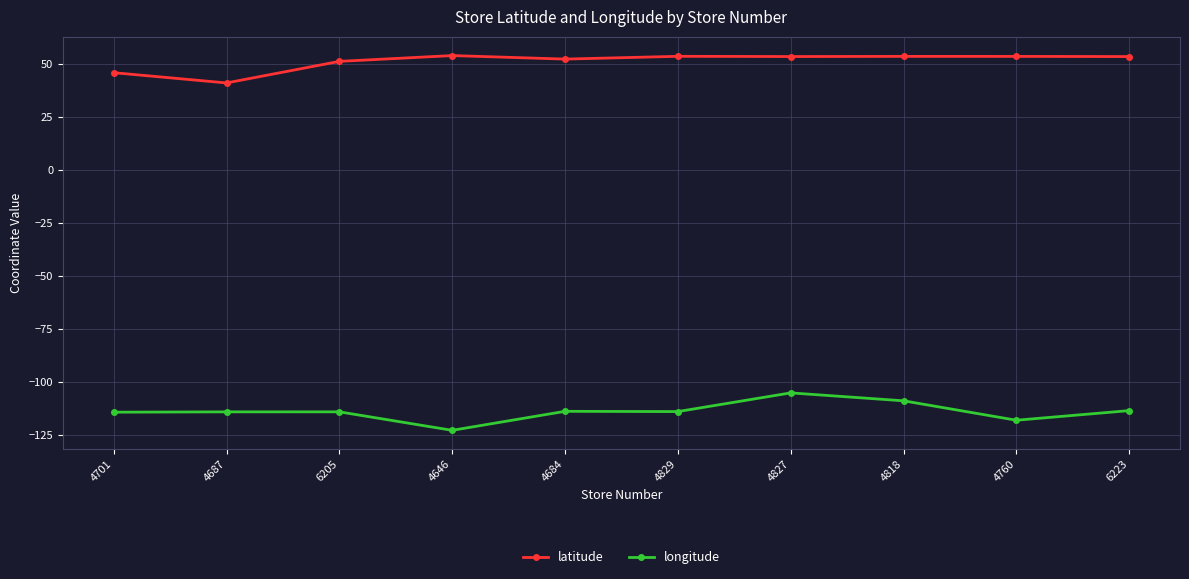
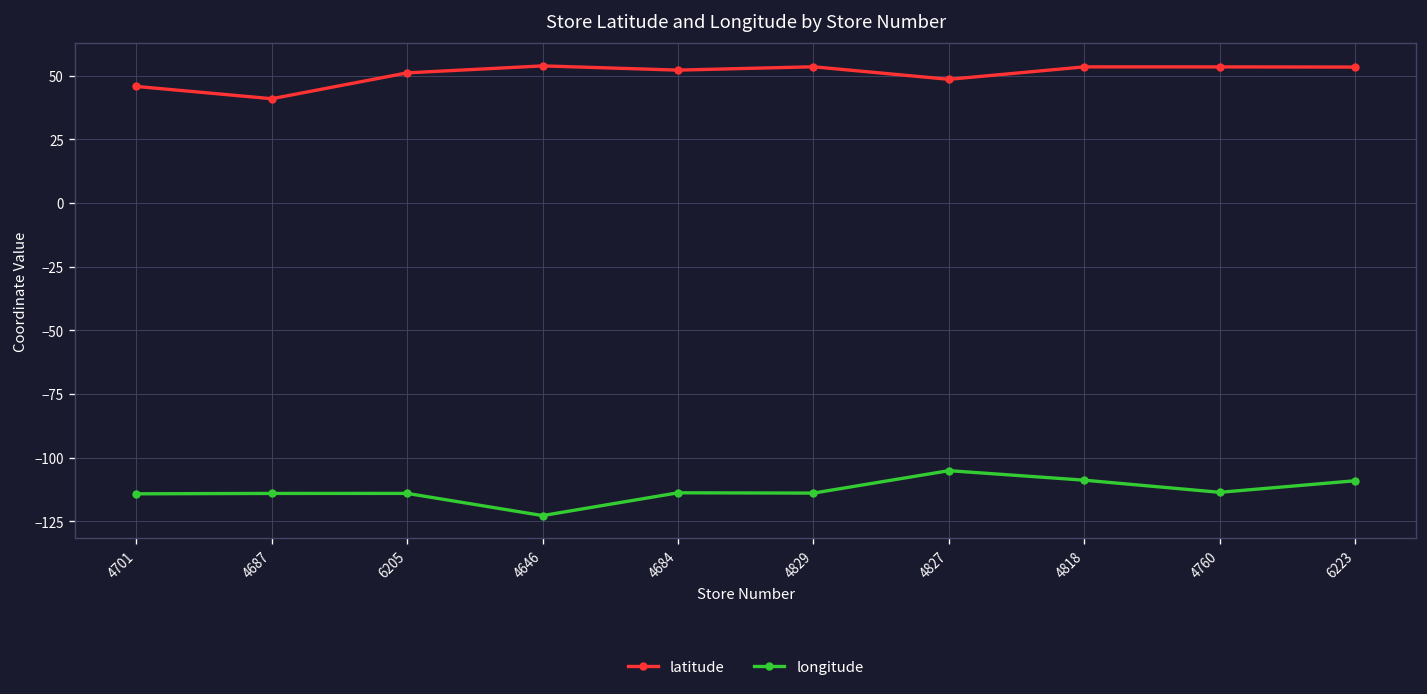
  {
    "latitude": {
      "4701": 46,
      "4687": 41,
      "6205": 51,
      "4646": 54,
      "4684": 52,
      "4829": 54,
-     "4827": 53,
+     "4827": 49,
      "4818": 54,
      "4760": 54,
      "6223": 53
    },
    "longitude": {
      "4701": -114,
      "4687": -114,
      "6205": -114,
      "4646": -123,
      "4684": -114,
      "4829": -114,
      "4827": -105,
      "4818": -109,
-     "4760": -118,
-     "6223": -113
+     "4760": -114,
+     "6223": -109
    }
  }
